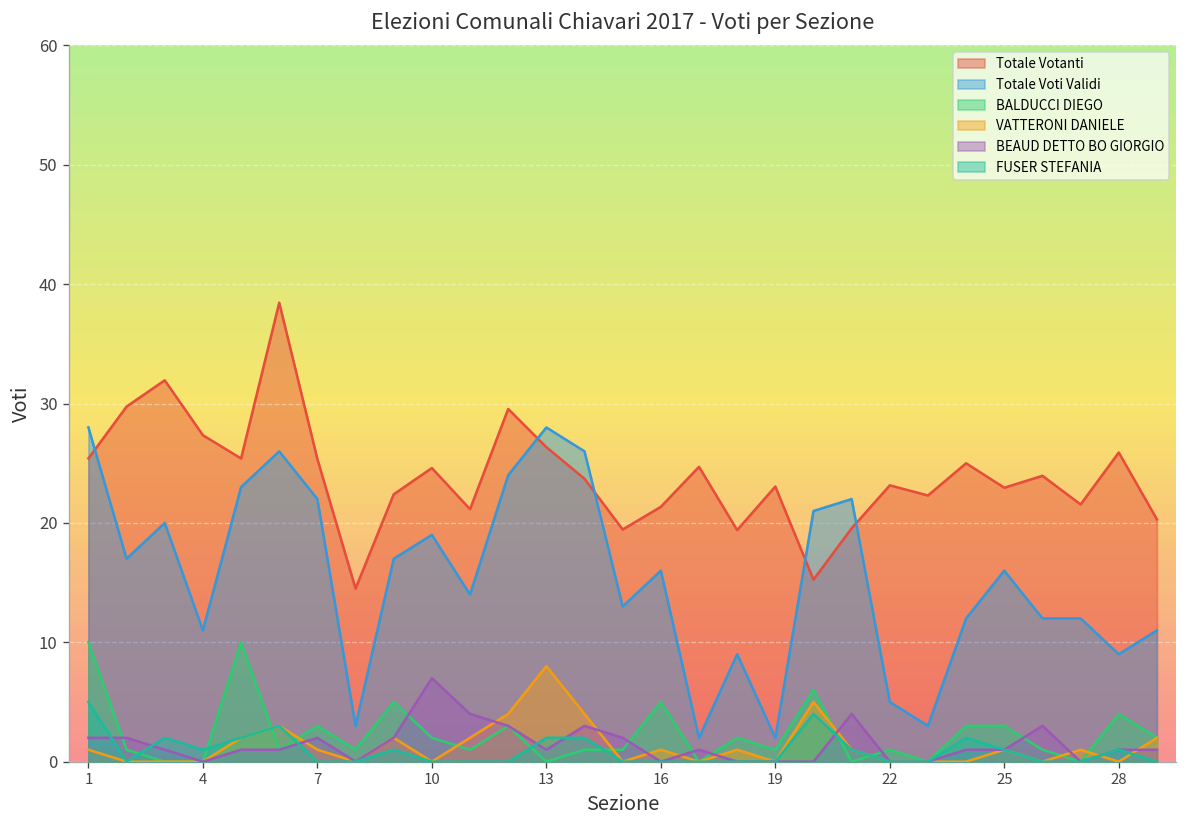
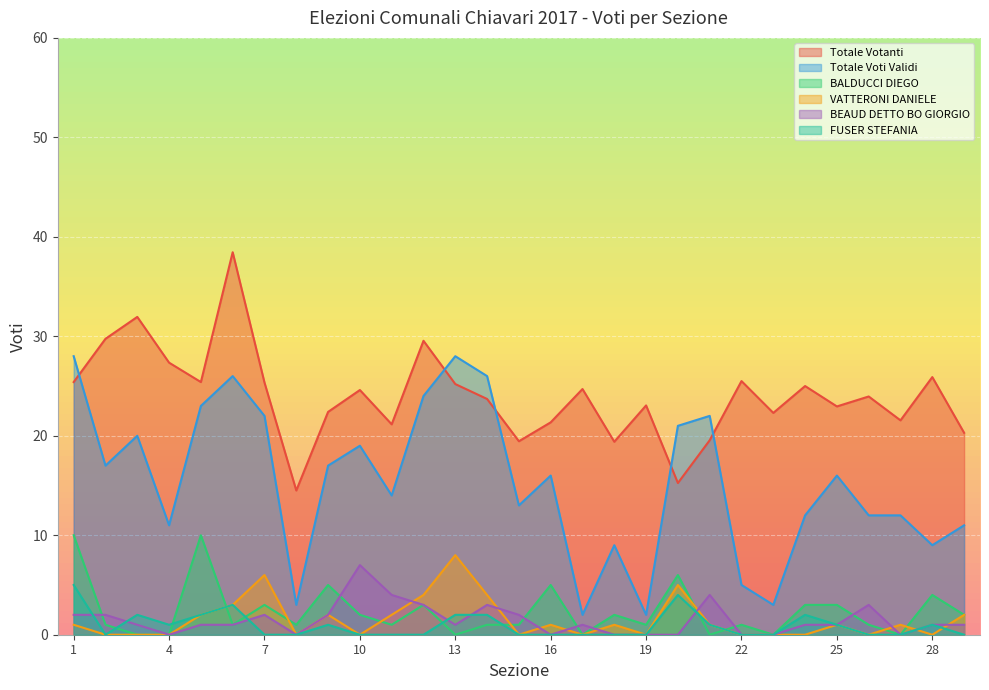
  {
    "Totale Votanti": {
      "1": 25,
      "4": 27,
      "7": 25,
      "10": 25,
-     "13": 26,
+     "13": 25,
      "16": 21,
      "19": 23,
-     "22": 23,
+     "22": 26,
      "25": 23,
      "28": 26
    },
    "VATTERONI DANIELE": {
      "1": 1,
-     "7": 1,
+     "7": 6,
      "13": 8,
      "16": 1,
      "28": 0
    },
    "BEAUD DETTO BO GIORGIO": {
      "1": 2,
      "7": 2,
      "10": 7,
      "13": 1
    }
  }
